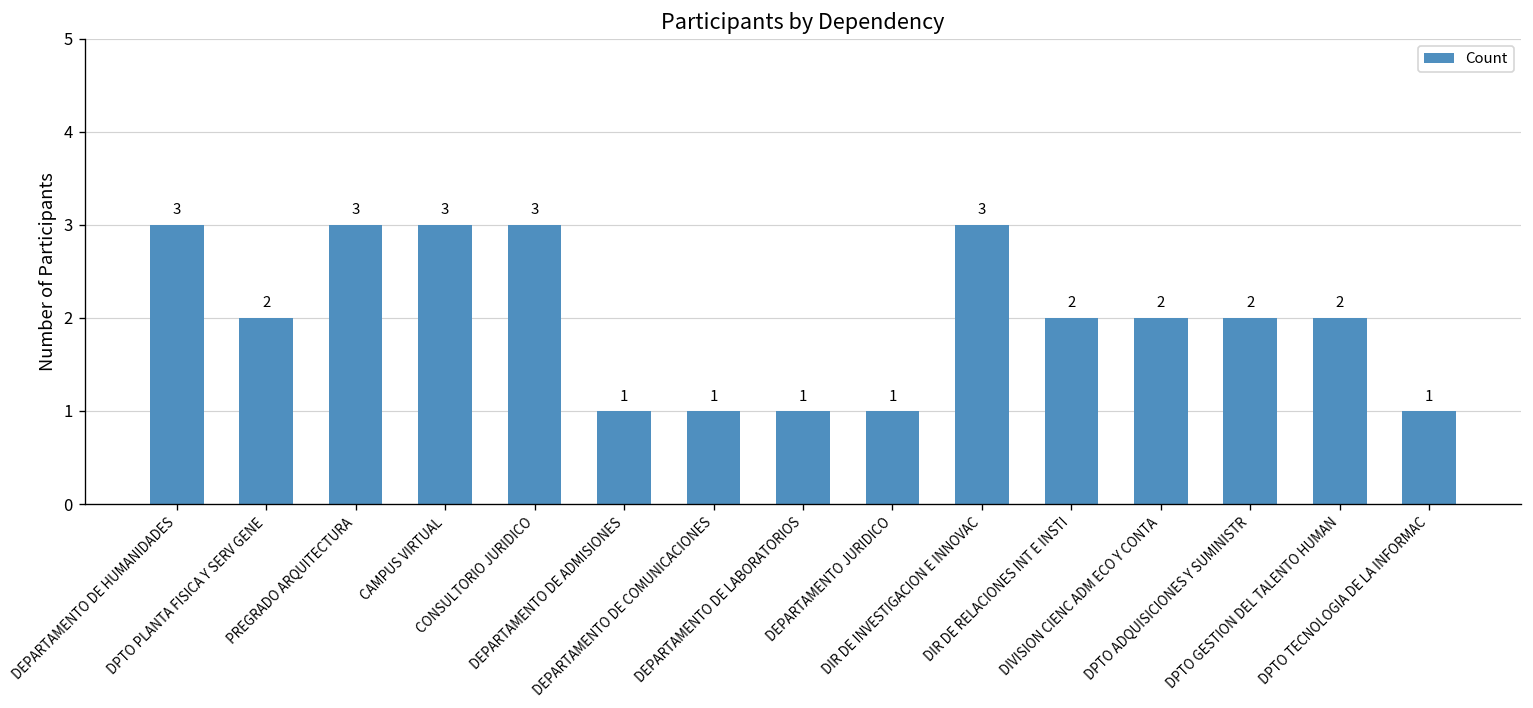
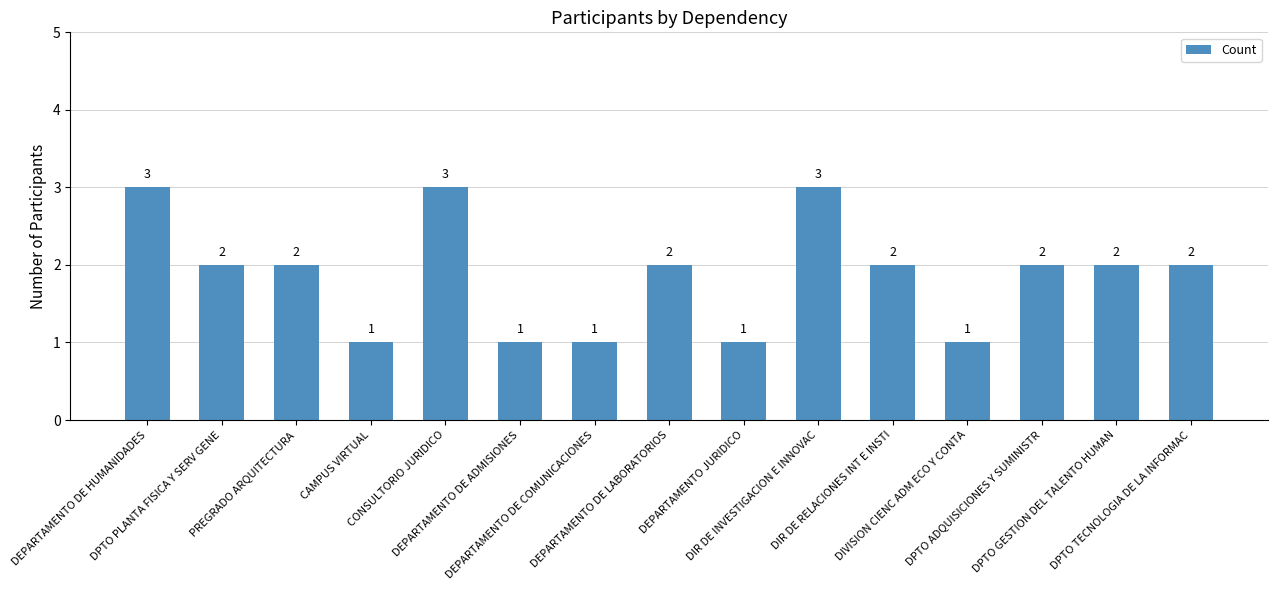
  {
    "DEPARTAMENTO DE HUMANIDADES": 3,
    "DPTO PLANTA FISICA Y SERV GENE": 2,
-   "PREGRADO ARQUITECTURA": 3,
-   "CAMPUS VIRTUAL": 3,
+   "PREGRADO ARQUITECTURA": 2,
+   "CAMPUS VIRTUAL": 1,
    "CONSULTORIO JURIDICO": 3,
    "DEPARTAMENTO DE ADMISIONES": 1,
    "DEPARTAMENTO DE COMUNICACIONES": 1,
-   "DEPARTAMENTO DE LABORATORIOS": 1,
+   "DEPARTAMENTO DE LABORATORIOS": 2,
    "DEPARTAMENTO JURIDICO": 1,
    "DIR DE INVESTIGACION E INNOVAC": 3,
    "DIR DE RELACIONES INT E INSTI": 2,
-   "DIVISION CIENC ADM ECO Y CONTA": 2,
+   "DIVISION CIENC ADM ECO Y CONTA": 1,
    "DPTO ADQUISICIONES Y SUMINISTR": 2,
    "DPTO GESTION DEL TALENTO HUMAN": 2,
-   "DPTO TECNOLOGIA DE LA INFORMAC": 1
+   "DPTO TECNOLOGIA DE LA INFORMAC": 2
  }
